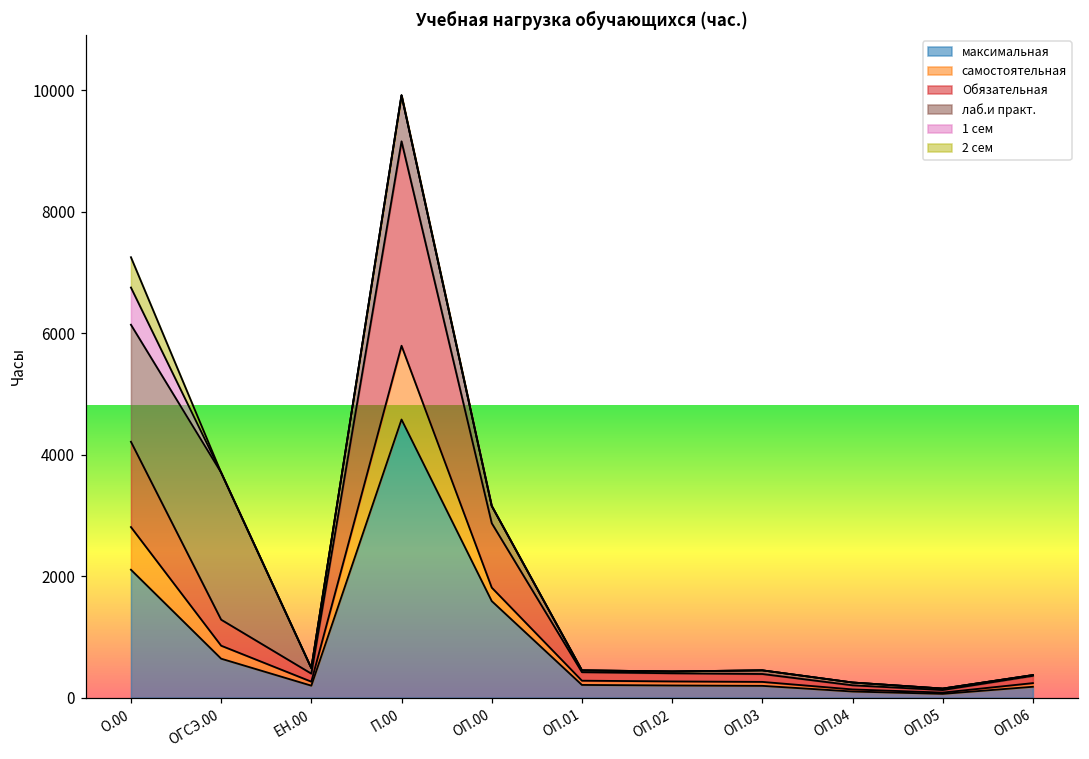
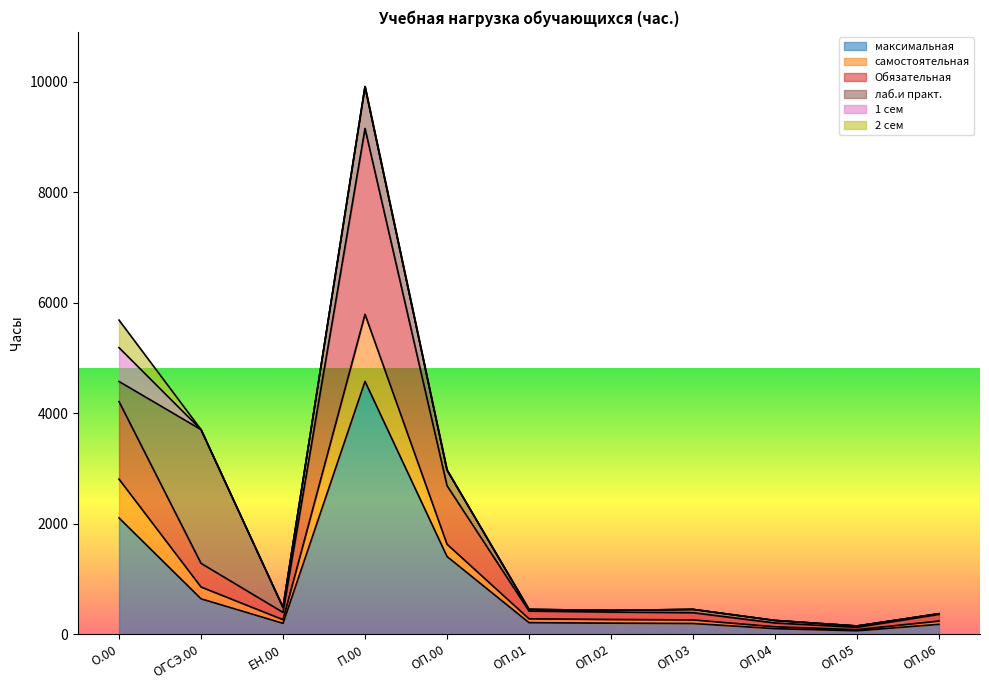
  {
    "максимальная": {
      "О.00": 2100,
      "ОГСЭ.00": 600,
      "ЕН.00": 200,
      "П.00": 4600,
-     "ОП.00": 1600,
+     "ОП.00": 1400,
      "ОП.01": 200,
      "ОП.02": 200,
      "ОП.03": 200,
      "ОП.06": 200
    },
    "самостоятельная": {
      "О.00": 700,
      "ОГСЭ.00": 200,
      "ЕН.00": 100,
      "П.00": 1200,
      "ОП.00": 200,
      "ОП.01": 100,
      "ОП.02": 100,
      "ОП.03": 100,
      "ОП.06": 100
    },
    "Обязательная": {
      "О.00": 1400,
      "ОГСЭ.00": 400,
      "ЕН.00": 100,
      "П.00": 3400,
      "ОП.00": 1100,
      "ОП.03": 100
    },
    "лаб.и практ.": {
-     "О.00": 1900
+     "О.00": 400
    },
    "1 сем": {
      "О.00": 600
    },
    "2 сем": {
      "О.00": 500
    }
  }
